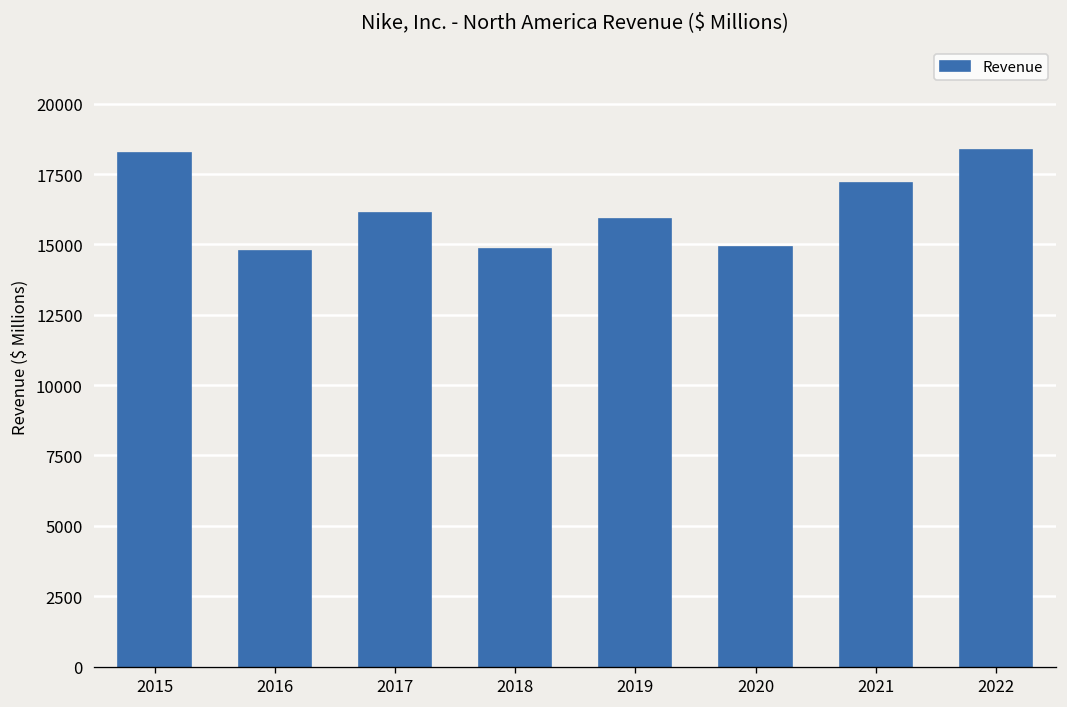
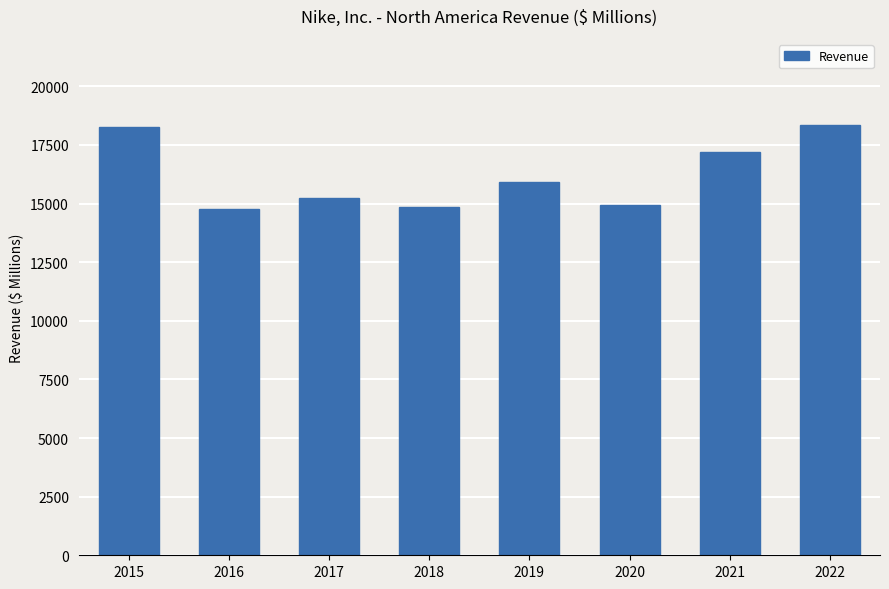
  {
    "2015": 18300,
    "2016": 14800,
-   "2017": 16100,
+   "2017": 15200,
    "2018": 14900,
    "2019": 15900,
    "2020": 14900,
    "2021": 17200,
    "2022": 18400
  }
